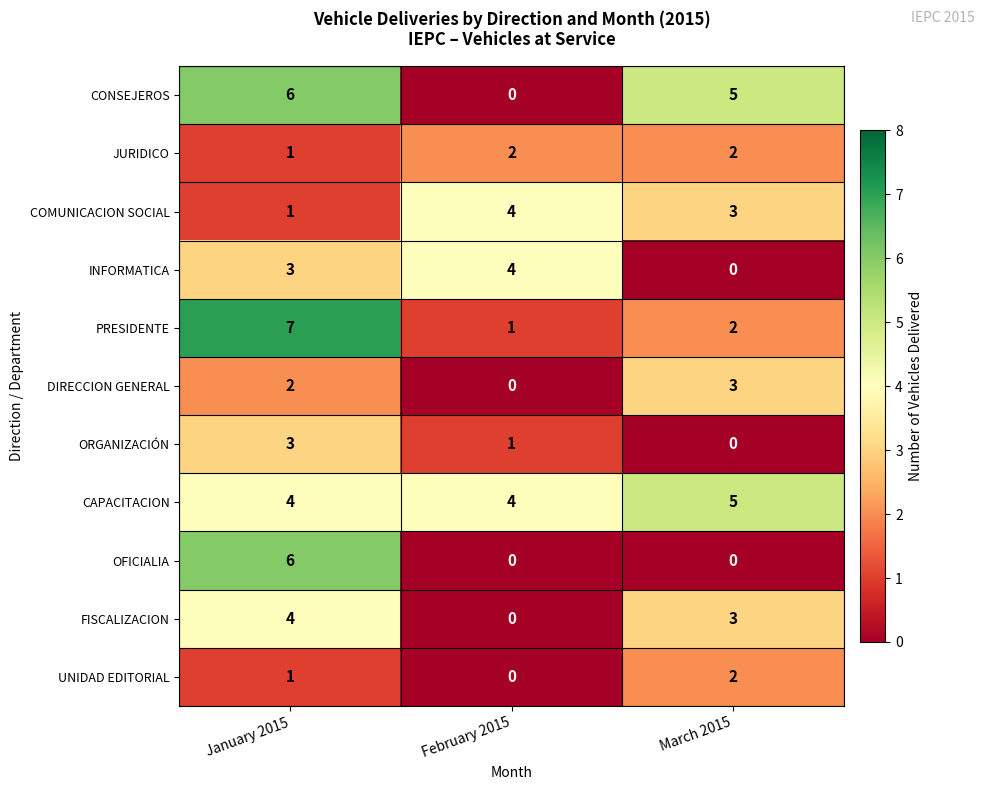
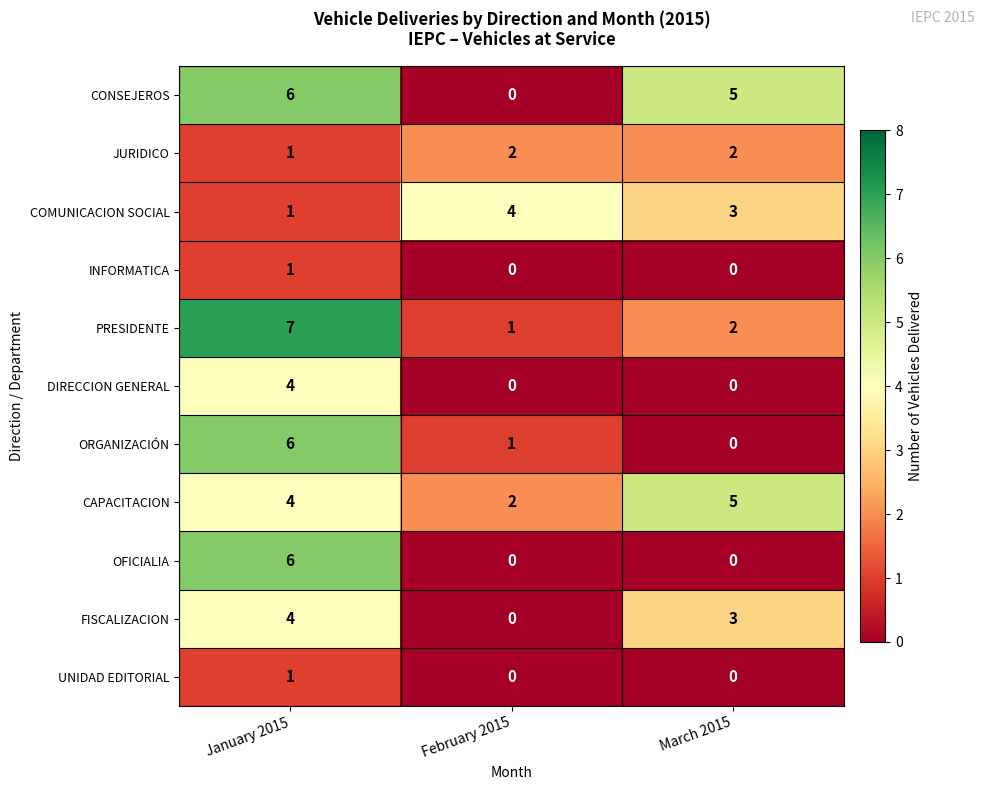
  {
    "CONSEJEROS": {
      "January 2015": 6,
      "February 2015": 0,
      "March 2015": 5
    },
    "JURIDICO": {
      "January 2015": 1,
      "February 2015": 2,
      "March 2015": 2
    },
    "COMUNICACION SOCIAL": {
      "January 2015": 1,
      "February 2015": 4,
      "March 2015": 3
    },
    "INFORMATICA": {
-     "January 2015": 3,
-     "February 2015": 4,
+     "January 2015": 1,
+     "February 2015": 0,
      "March 2015": 0
    },
    "PRESIDENTE": {
      "January 2015": 7,
      "February 2015": 1,
      "March 2015": 2
    },
    "DIRECCION GENERAL": {
-     "January 2015": 2,
+     "January 2015": 4,
      "February 2015": 0,
-     "March 2015": 3
+     "March 2015": 0
    },
    "ORGANIZACIÓN": {
-     "January 2015": 3,
+     "January 2015": 6,
      "February 2015": 1,
      "March 2015": 0
    },
    "CAPACITACION": {
      "January 2015": 4,
-     "February 2015": 4,
+     "February 2015": 2,
      "March 2015": 5
    },
    "OFICIALIA": {
      "January 2015": 6,
      "February 2015": 0,
      "March 2015": 0
    },
    "FISCALIZACION": {
      "January 2015": 4,
      "February 2015": 0,
      "March 2015": 3
    },
    "UNIDAD EDITORIAL": {
      "January 2015": 1,
      "February 2015": 0,
-     "March 2015": 2
+     "March 2015": 0
    }
  }
